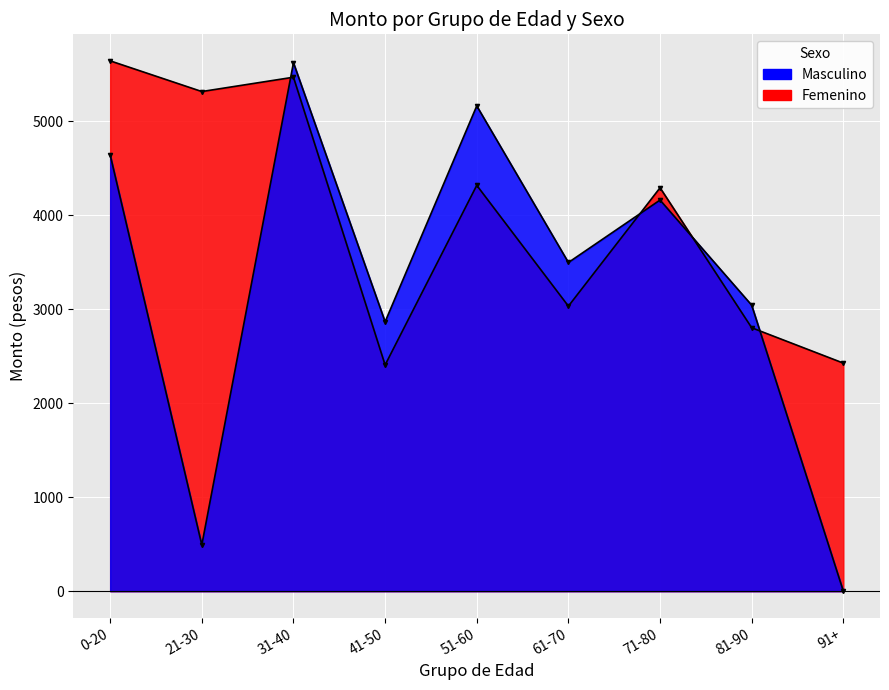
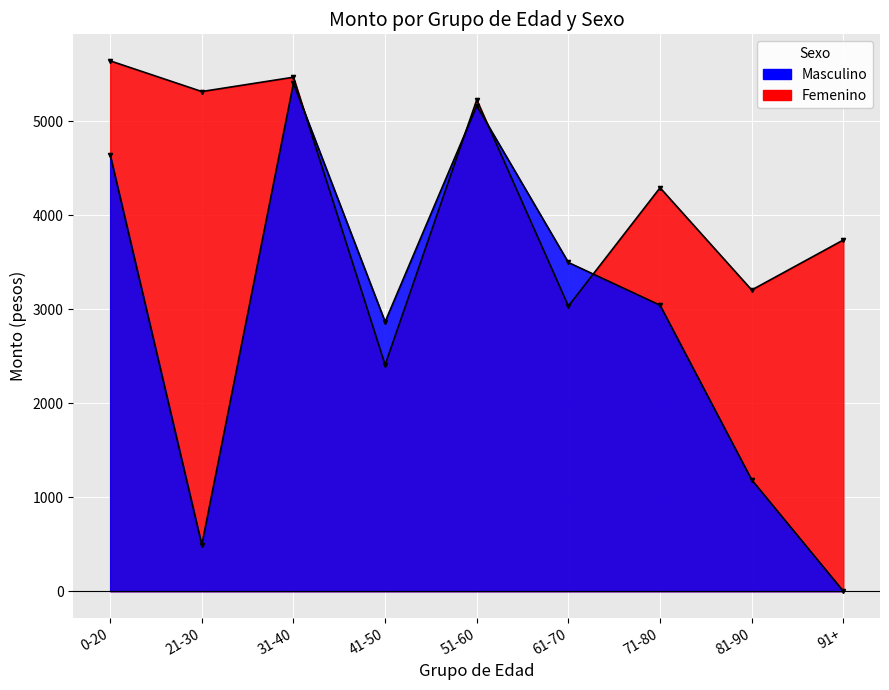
  {
    "Femenino": {
      "0-20": 5600,
      "21-30": 5300,
      "31-40": 5500,
      "41-50": 2400,
-     "51-60": 4300,
+     "51-60": 5200,
      "61-70": 3000,
      "71-80": 4300,
-     "81-90": 2800,
-     "91+": 2400
+     "81-90": 3200,
+     "91+": 3700
    },
    "Masculino": {
      "0-20": 4600,
      "21-30": 500,
-     "31-40": 5600,
+     "31-40": 5400,
      "41-50": 2900,
      "51-60": 5200,
      "61-70": 3500,
-     "71-80": 4200,
-     "81-90": 3000,
+     "71-80": 3000,
+     "81-90": 1200,
      "91+": 0
    }
  }
